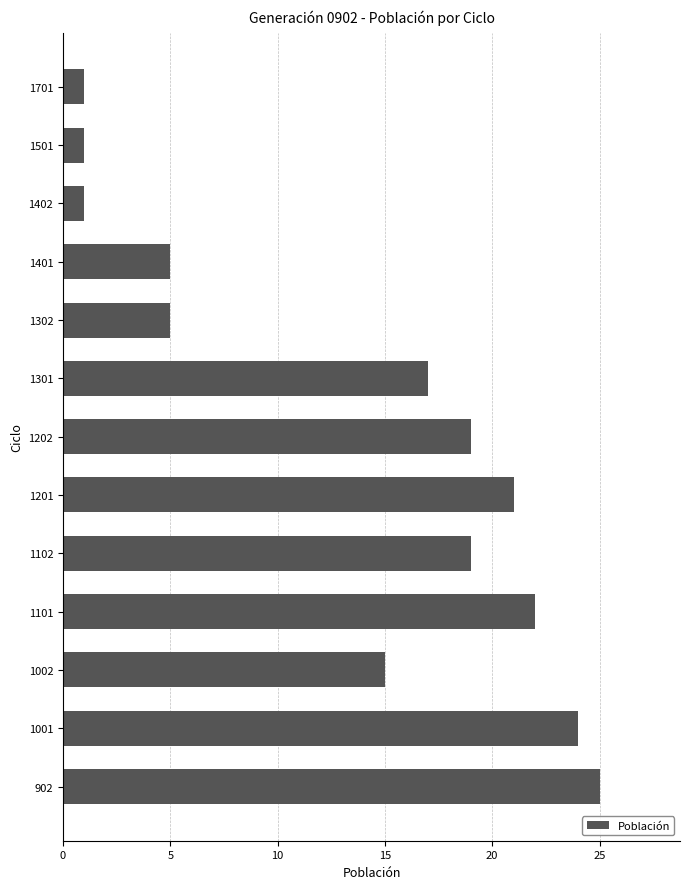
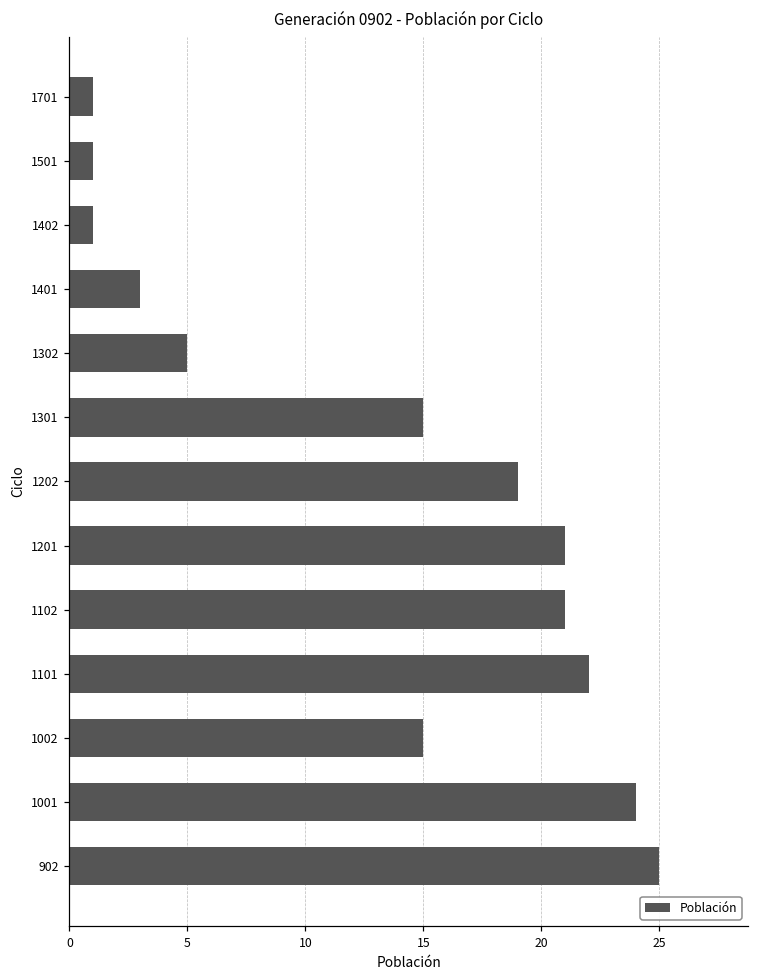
  {
    "1701": 1,
    "1501": 1,
    "1402": 1,
-   "1401": 5,
+   "1401": 3,
    "1302": 5,
-   "1301": 17,
+   "1301": 15,
    "1202": 19,
    "1201": 21,
-   "1102": 19,
+   "1102": 21,
    "1101": 22,
    "1002": 15,
    "1001": 24,
    "902": 25
  }
